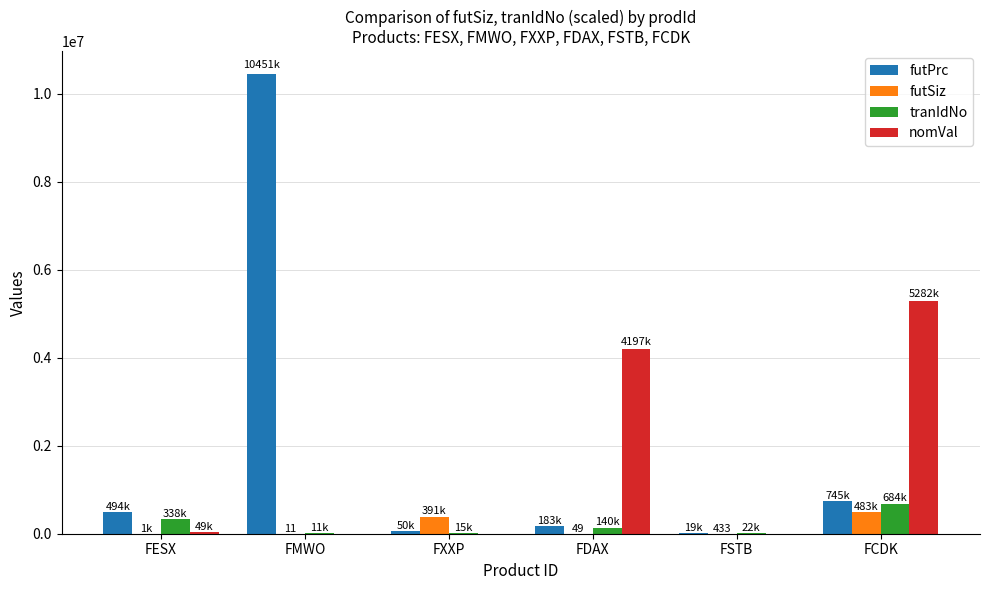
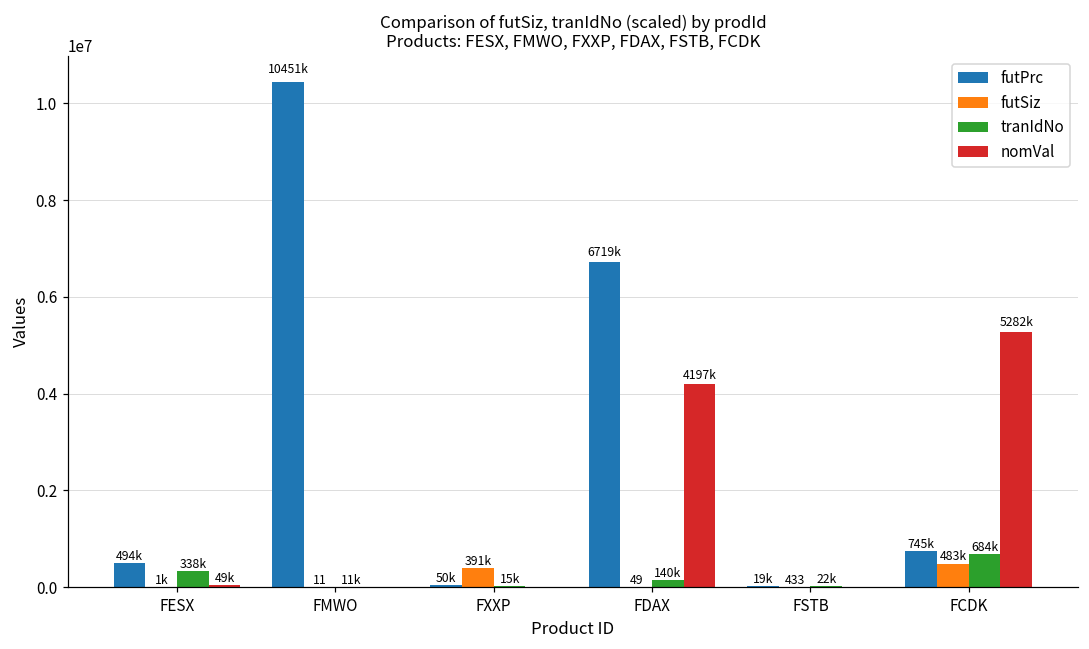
  {
    "futPrc": {
      "FESX": "494k",
      "FMWO": "10451k",
-     "FDAX": "183k",
+     "FDAX": "6719k",
      "FSTB": "19k",
      "FCDK": "745k"
    },
    "futSiz": {
      "FESX": "1k",
      "FMWO": "11",
      "FXXP": "391k",
      "FDAX": "49",
      "FSTB": "433"
    },
    "tranIdNo": {
      "FESX": "338k",
      "FMWO": "11k"
    },
    "nomVal": {
      "FESX": "49k"
    }
  }
